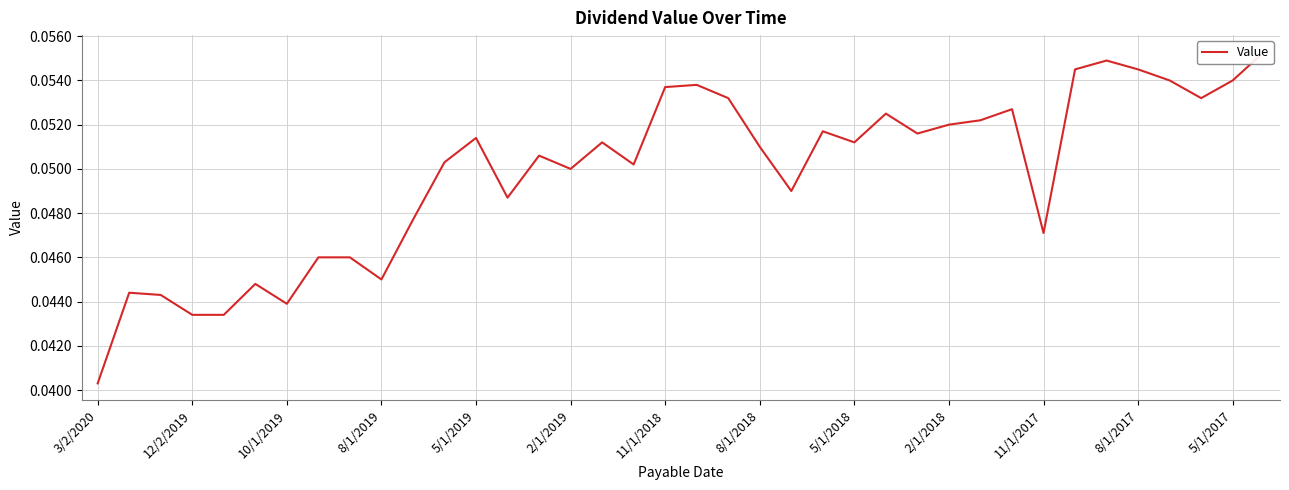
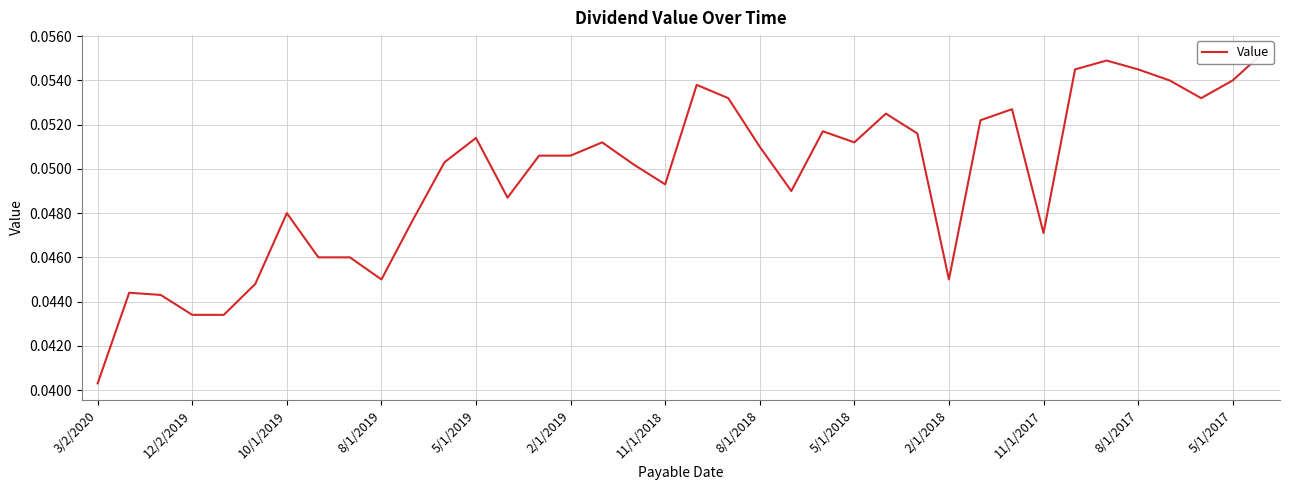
  {
    "3/2/2020": 0.0403,
    "12/2/2019": 0.0434,
-   "10/1/2019": 0.0439,
+   "10/1/2019": 0.0480,
    "8/1/2019": 0.0450,
    "5/1/2019": 0.0514,
-   "2/1/2019": 0.0500,
-   "11/1/2018": 0.0537,
+   "2/1/2019": 0.0506,
+   "11/1/2018": 0.0493,
    "8/1/2018": 0.0510,
    "5/1/2018": 0.0512,
-   "2/1/2018": 0.052,
+   "2/1/2018": 0.045,
    "11/1/2017": 0.0471,
    "8/1/2017": 0.0545,
    "5/1/2017": 0.0540
  }
